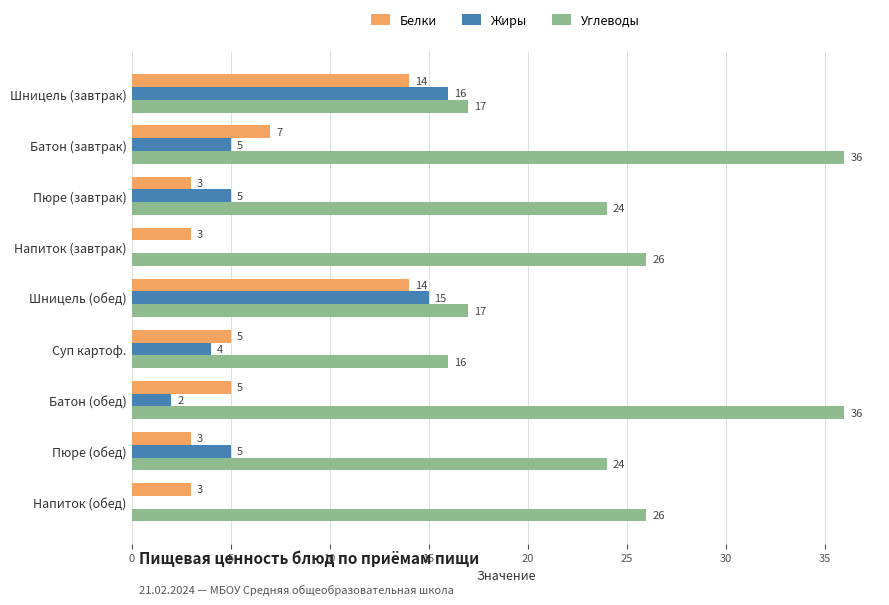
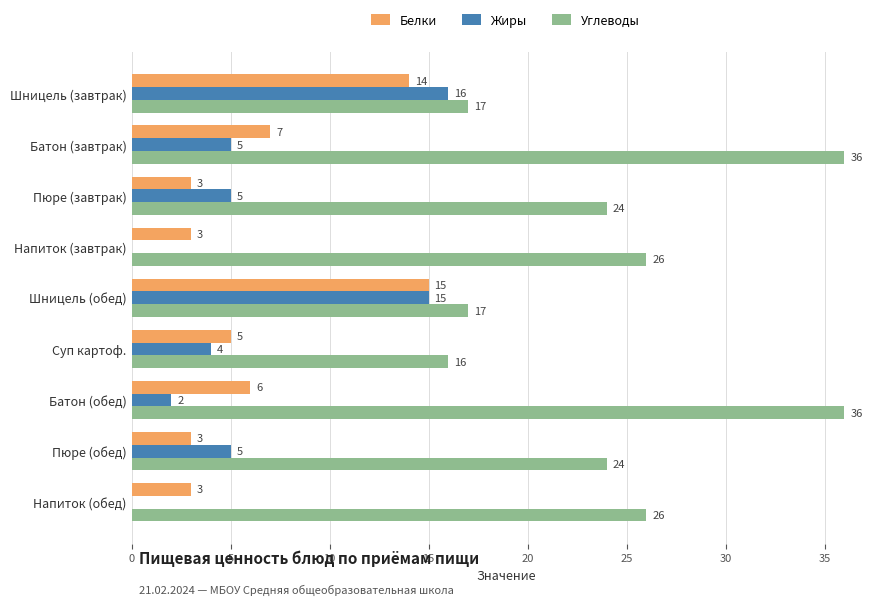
  {
    "Белки": {
      "Шницель (завтрак)": 14,
      "Батон (завтрак)": 7,
      "Пюре (завтрак)": 3,
      "Напиток (завтрак)": 3,
-     "Шницель (обед)": 14,
+     "Шницель (обед)": 15,
      "Суп картоф.": 5,
-     "Батон (обед)": 5,
+     "Батон (обед)": 6,
      "Пюре (обед)": 3,
      "Напиток (обед)": 3
    },
    "Жиры": {
      "Шницель (завтрак)": 16,
      "Батон (завтрак)": 5,
      "Пюре (завтрак)": 5,
      "Шницель (обед)": 15,
      "Суп картоф.": 4,
      "Батон (обед)": 2,
      "Пюре (обед)": 5
    },
    "Углеводы": {
      "Шницель (завтрак)": 17,
      "Батон (завтрак)": 36,
      "Пюре (завтрак)": 24,
      "Напиток (завтрак)": 26,
      "Шницель (обед)": 17,
      "Суп картоф.": 16,
      "Батон (обед)": 36,
      "Пюре (обед)": 24,
      "Напиток (обед)": 26
    }
  }
